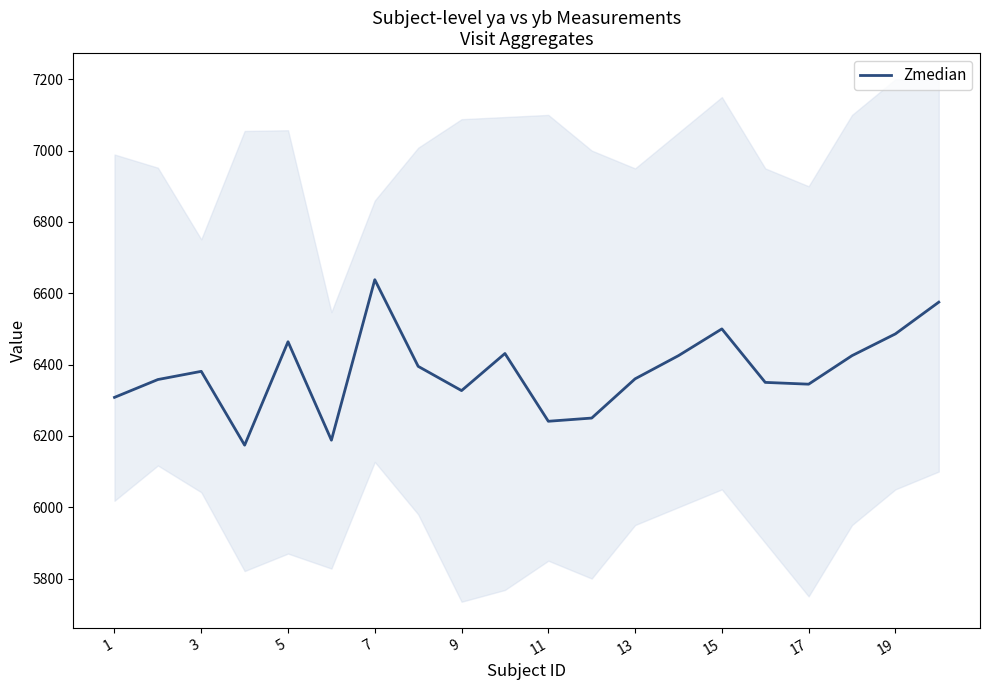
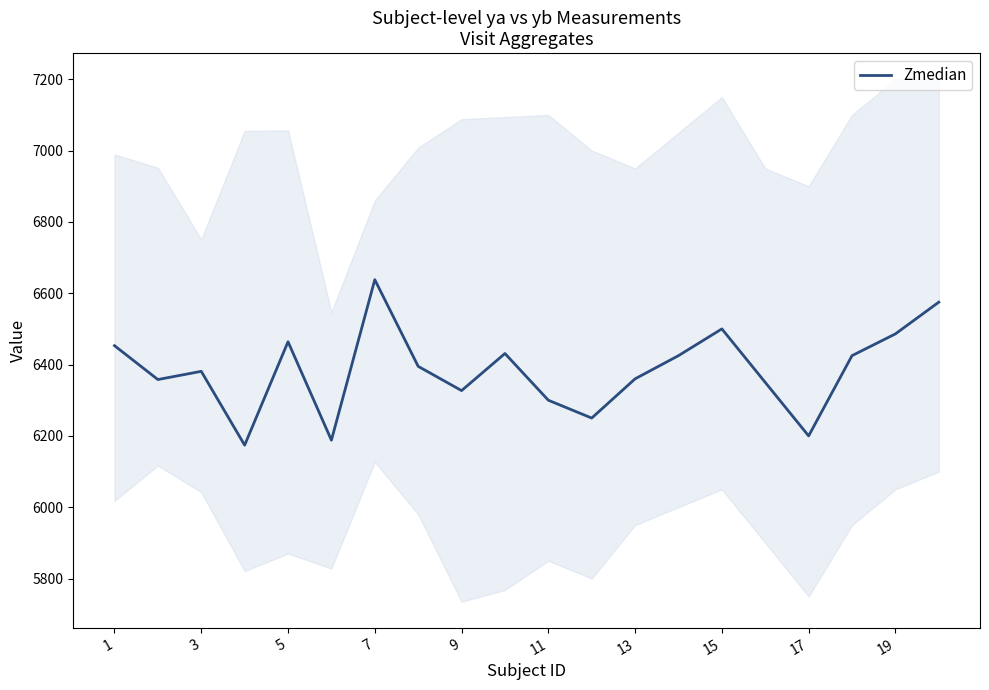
  {
    "Zmedian": {
-     "1": 6310,
+     "1": 6450,
      "3": 6380,
      "5": 6460,
      "7": 6640,
      "9": 6330,
-     "11": 6240,
+     "11": 6300,
      "13": 6360,
      "15": 6500,
-     "17": 6350,
+     "17": 6200,
      "19": 6490
    }
  }
